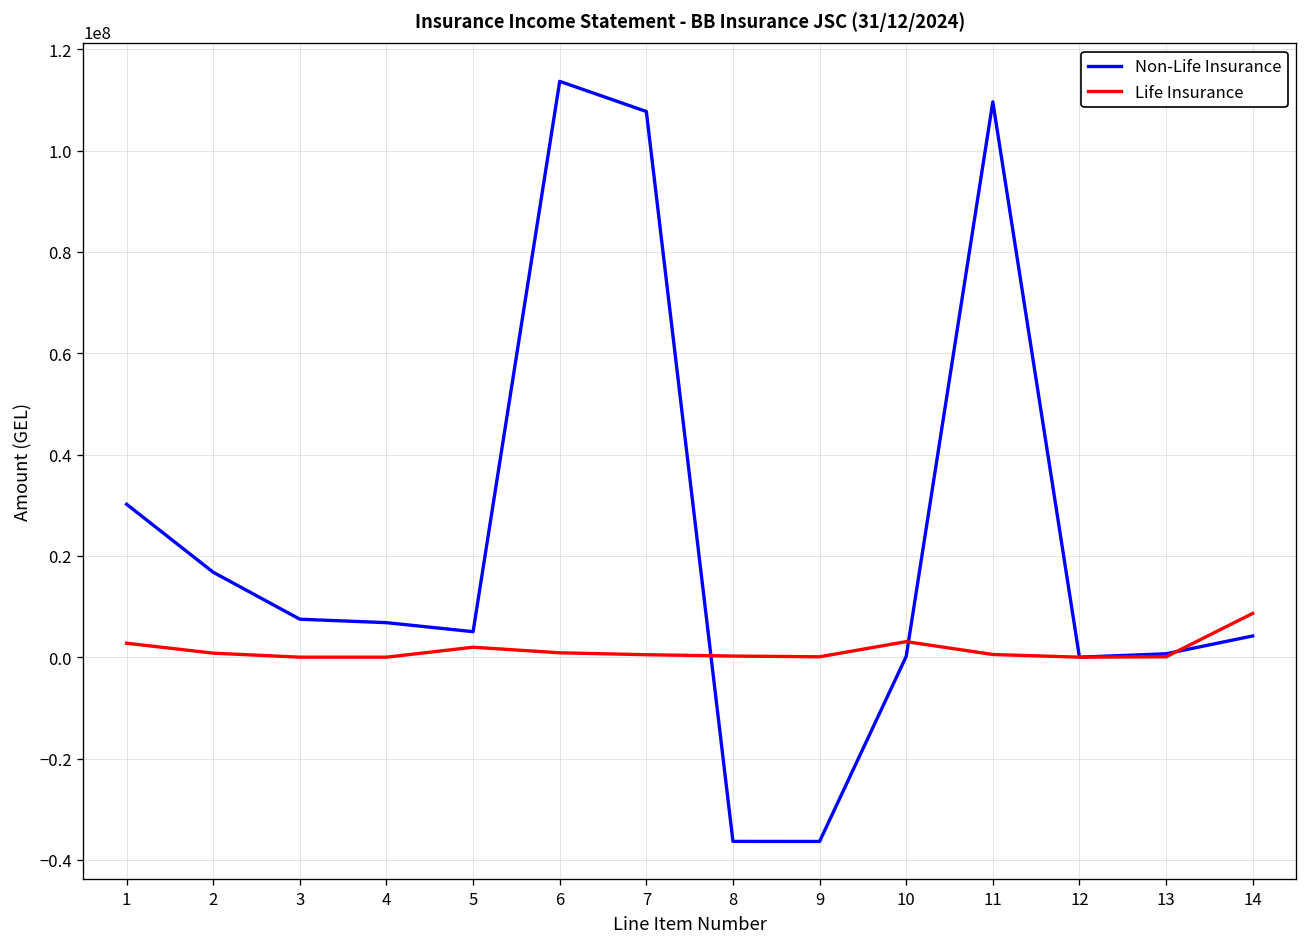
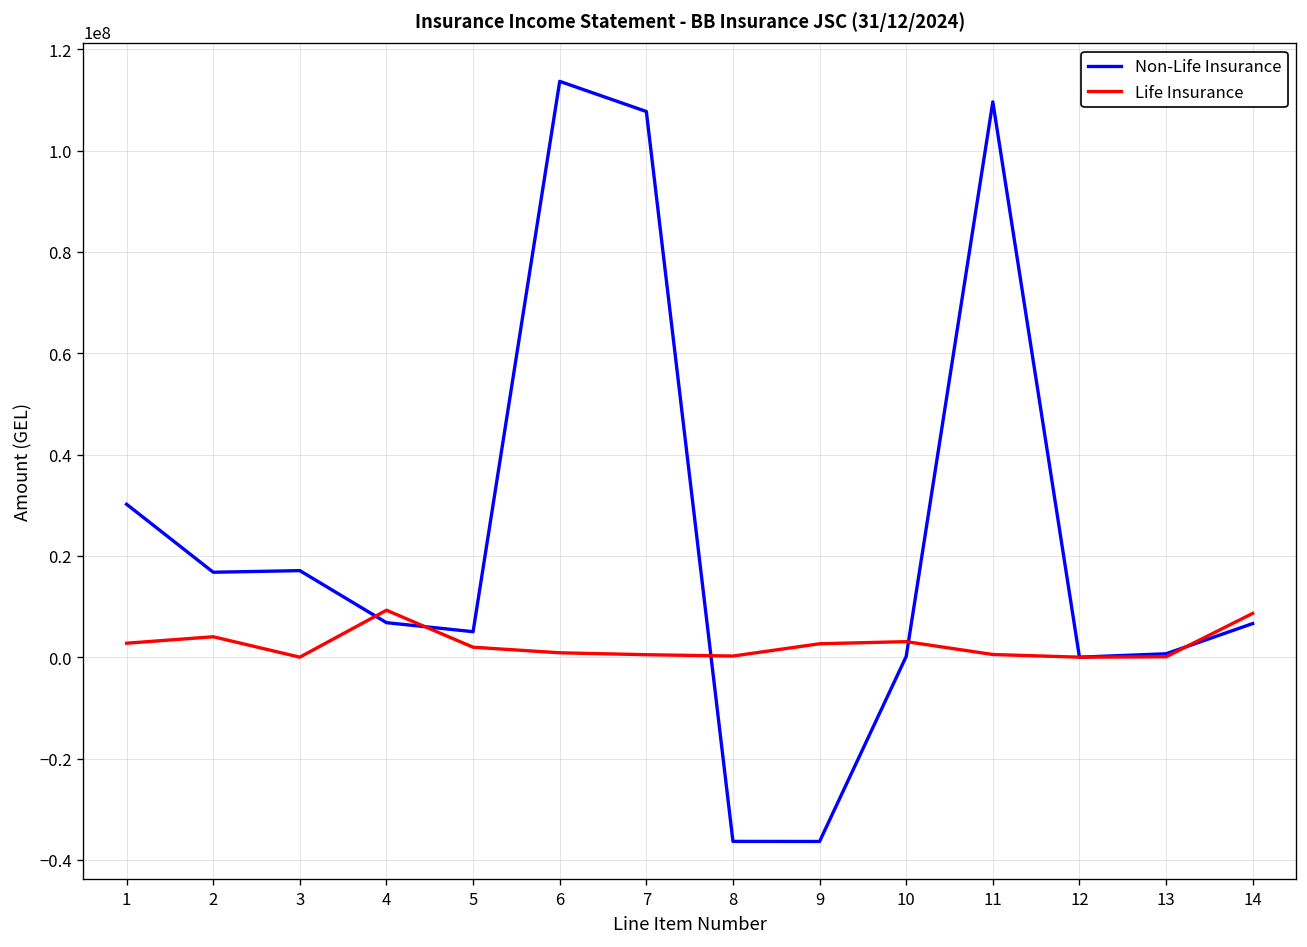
  {
    "Non-Life Insurance": {
      "1": 30000000,
      "2": 17000000,
-     "3": 7000000,
+     "3": 17000000,
      "4": 7000000,
      "5": 5000000,
      "6": 114000000,
      "7": 108000000,
      "8": -36000000,
      "9": -36000000,
      "10": 0,
      "11": 110000000,
      "13": 1000000,
-     "14": 4000000
+     "14": 7000000
    },
    "Life Insurance": {
      "1": 3000000,
-     "2": 1000000,
+     "2": 4000000,
      "3": 0,
-     "4": 0,
+     "4": 9000000,
      "5": 2000000,
      "6": 1000000,
      "7": 0,
      "8": 0,
-     "9": 0,
+     "9": 3000000,
      "10": 3000000,
      "11": 1000000,
      "13": 0,
      "14": 9000000
    }
  }
